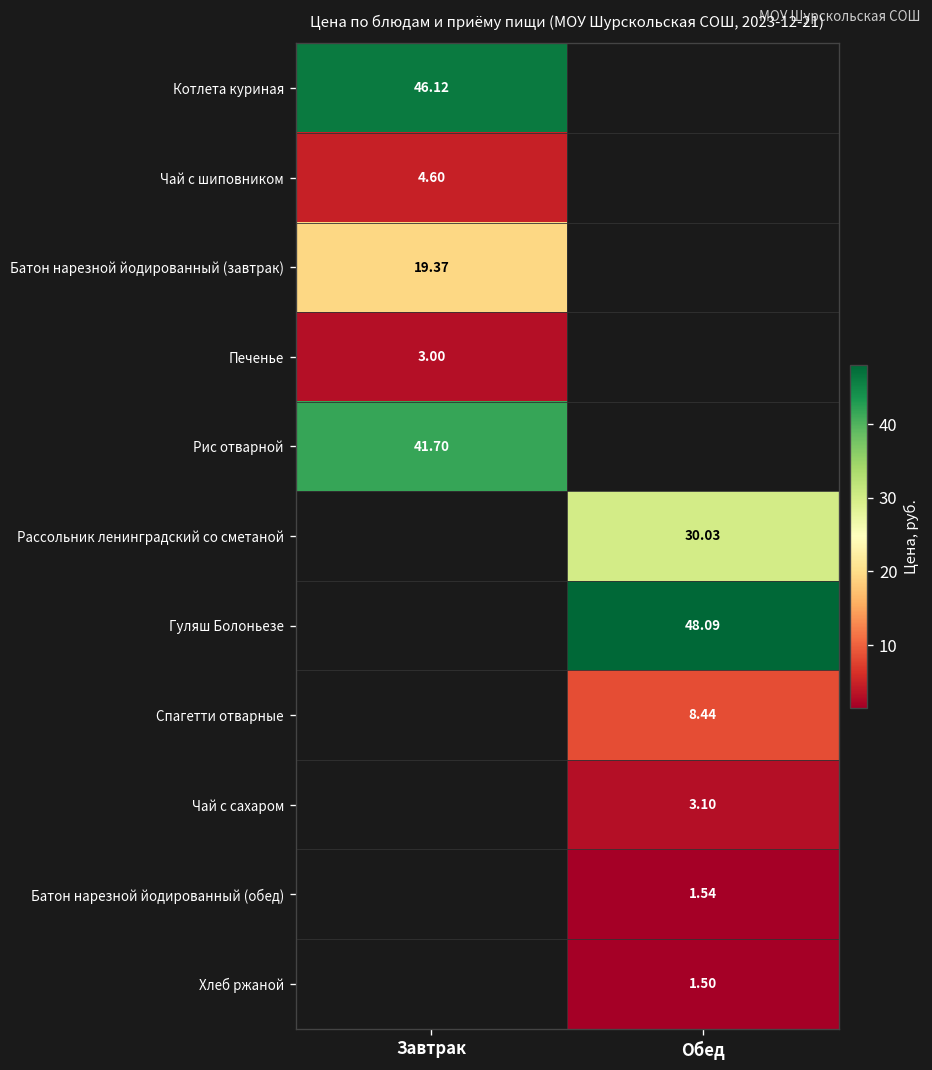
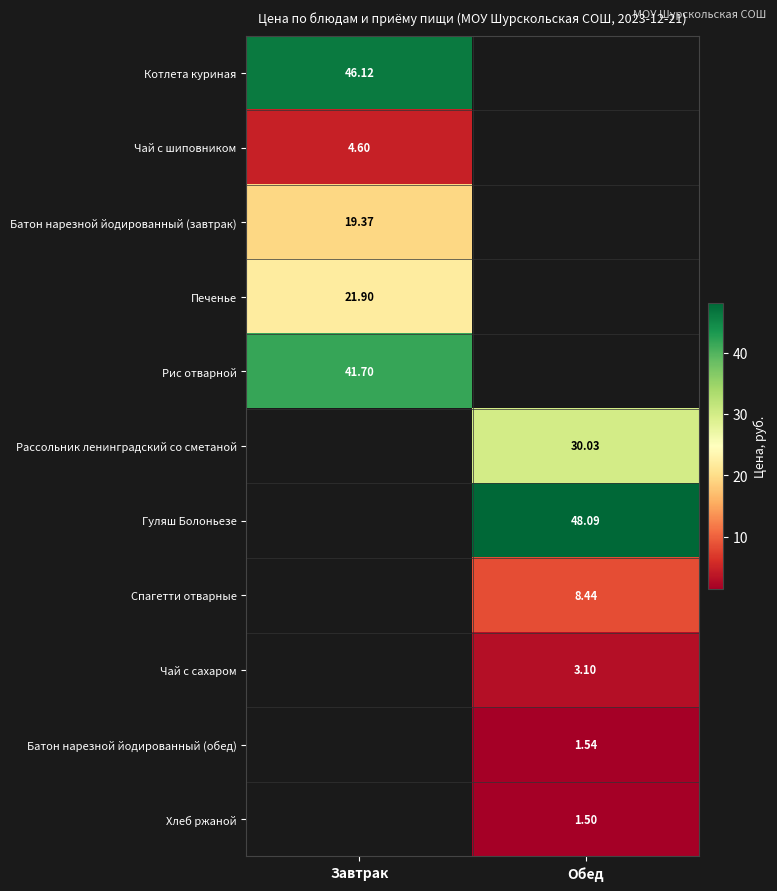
  {
    "Котлета куриная": {
      "Завтрак": 46.12
    },
    "Чай с шиповником": {
      "Завтрак": 4.60
    },
    "Батон нарезной йодированный (завтрак)": {
      "Завтрак": 19.37
    },
    "Печенье": {
-     "Завтрак": 3.00
+     "Завтрак": 21.90
    },
    "Рис отварной": {
      "Завтрак": 41.70
    },
    "Рассольник ленинградский со сметаной": {
      "Обед": 30.03
    },
    "Гуляш Болоньезе": {
      "Обед": 48.09
    },
    "Спагетти отварные": {
      "Обед": 8.44
    },
    "Чай с сахаром": {
      "Обед": 3.10
    },
    "Батон нарезной йодированный (обед)": {
      "Обед": 1.54
    },
    "Хлеб ржаной": {
      "Обед": 1.50
    }
  }
